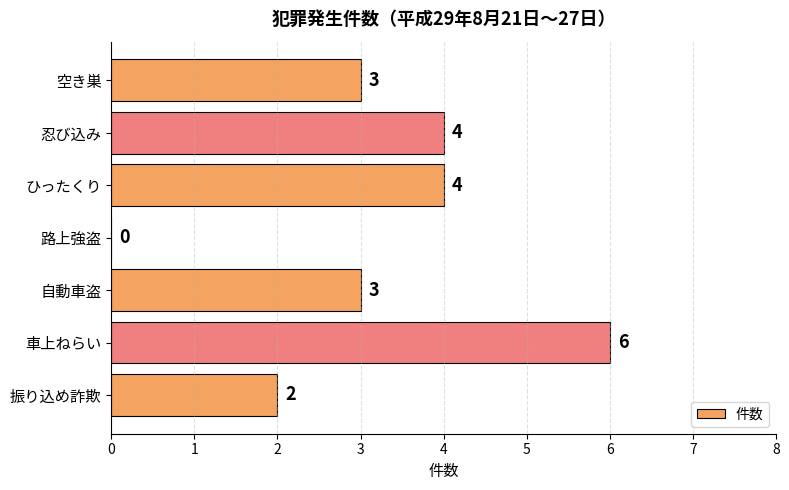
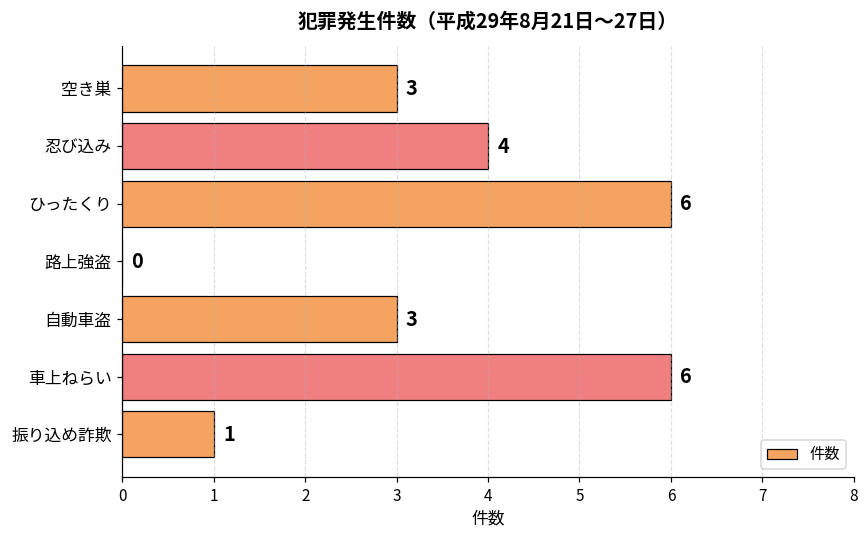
  {
    "空き巣": 3,
    "忍び込み": 4,
-   "ひったくり": 4,
+   "ひったくり": 6,
    "路上強盗": 0,
    "自動車盗": 3,
    "車上ねらい": 6,
-   "振り込め詐欺": 2
+   "振り込め詐欺": 1
  }
